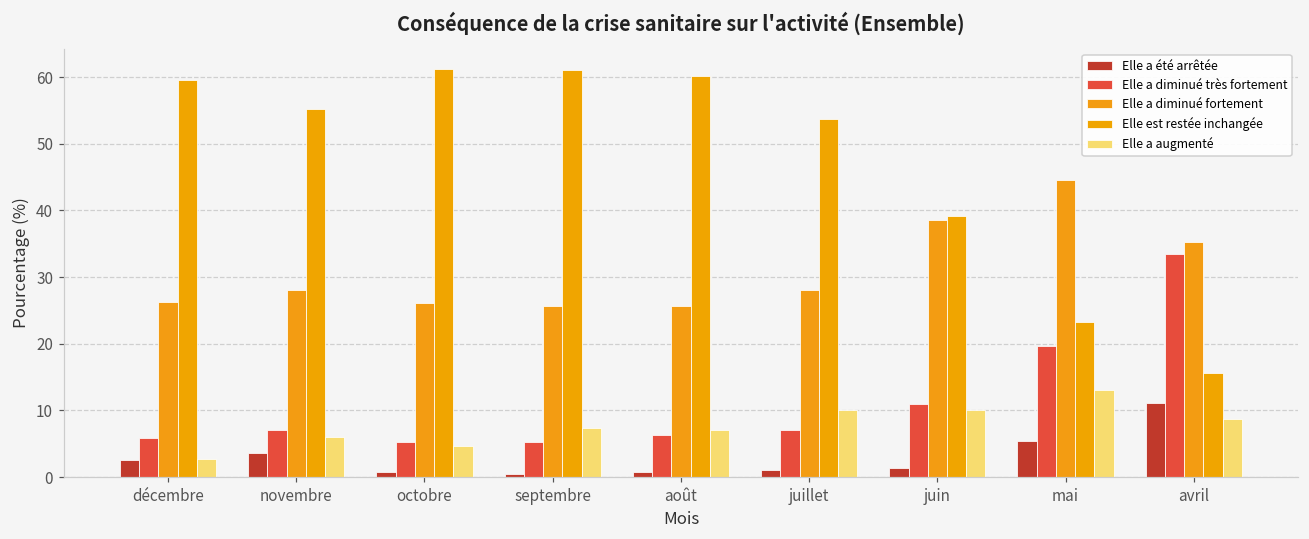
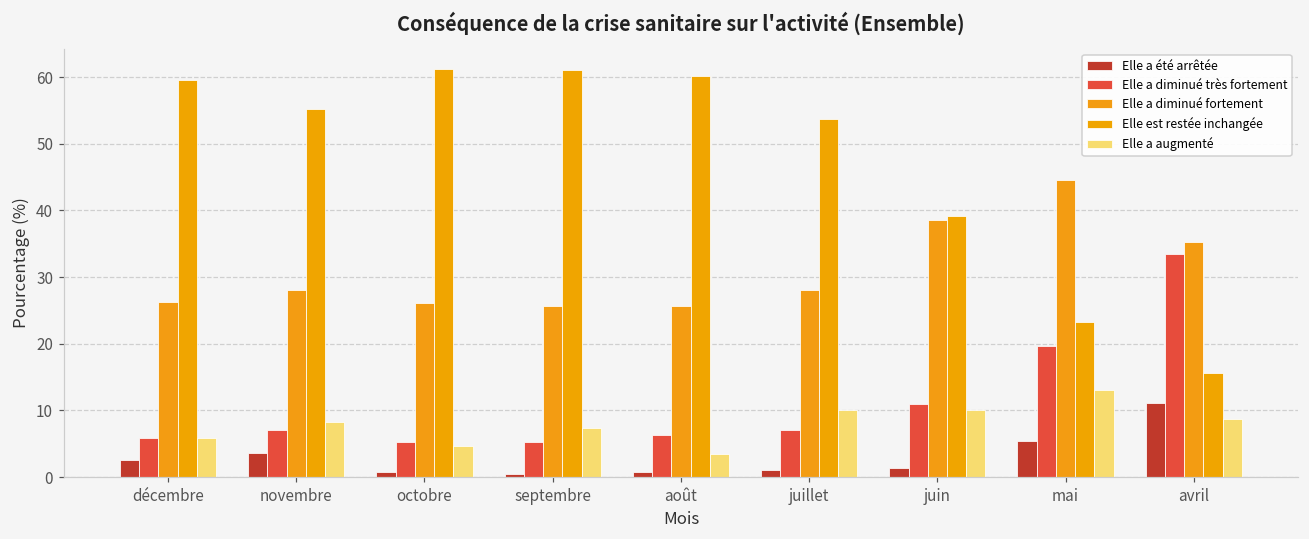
  {
    "Elle a augmenté": {
-     "décembre": 3,
-     "novembre": 6,
+     "décembre": 6,
+     "novembre": 8,
      "octobre": 5,
      "septembre": 7,
-     "août": 7,
+     "août": 4,
      "juillet": 10,
      "juin": 10,
      "mai": 13,
      "avril": 9
    }
  }
